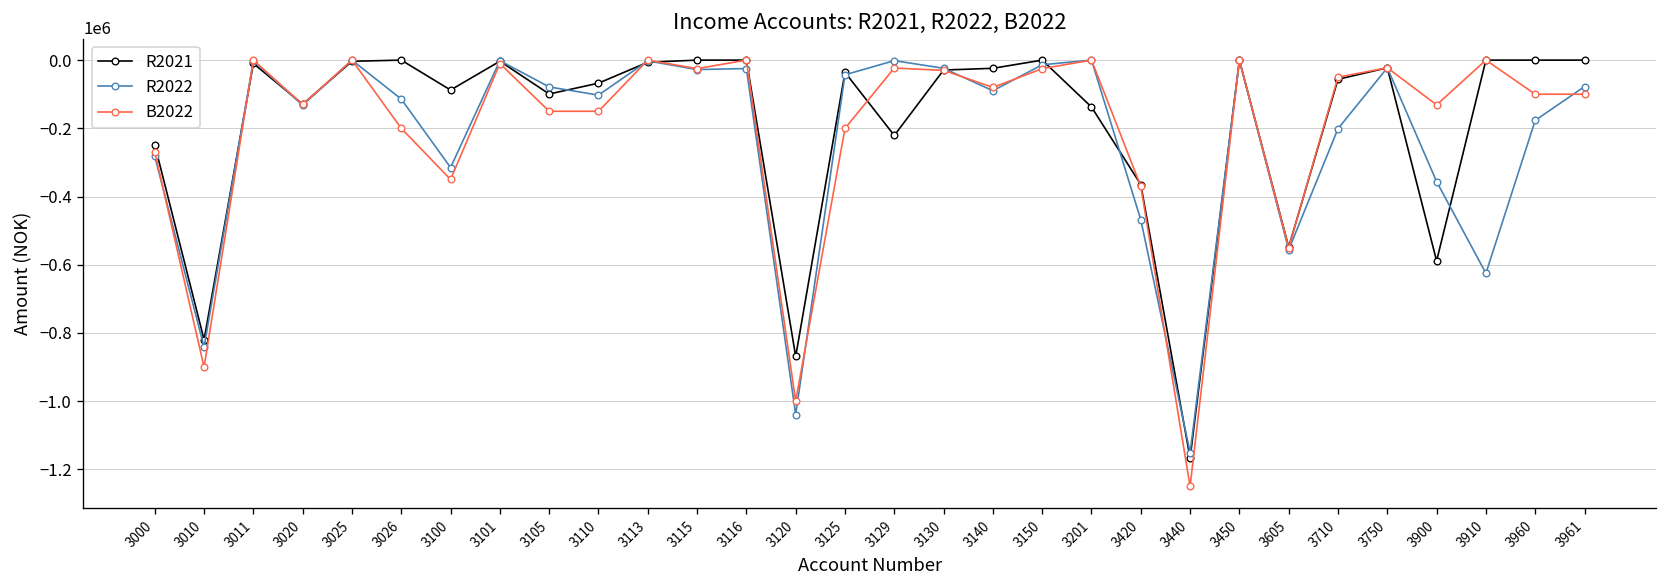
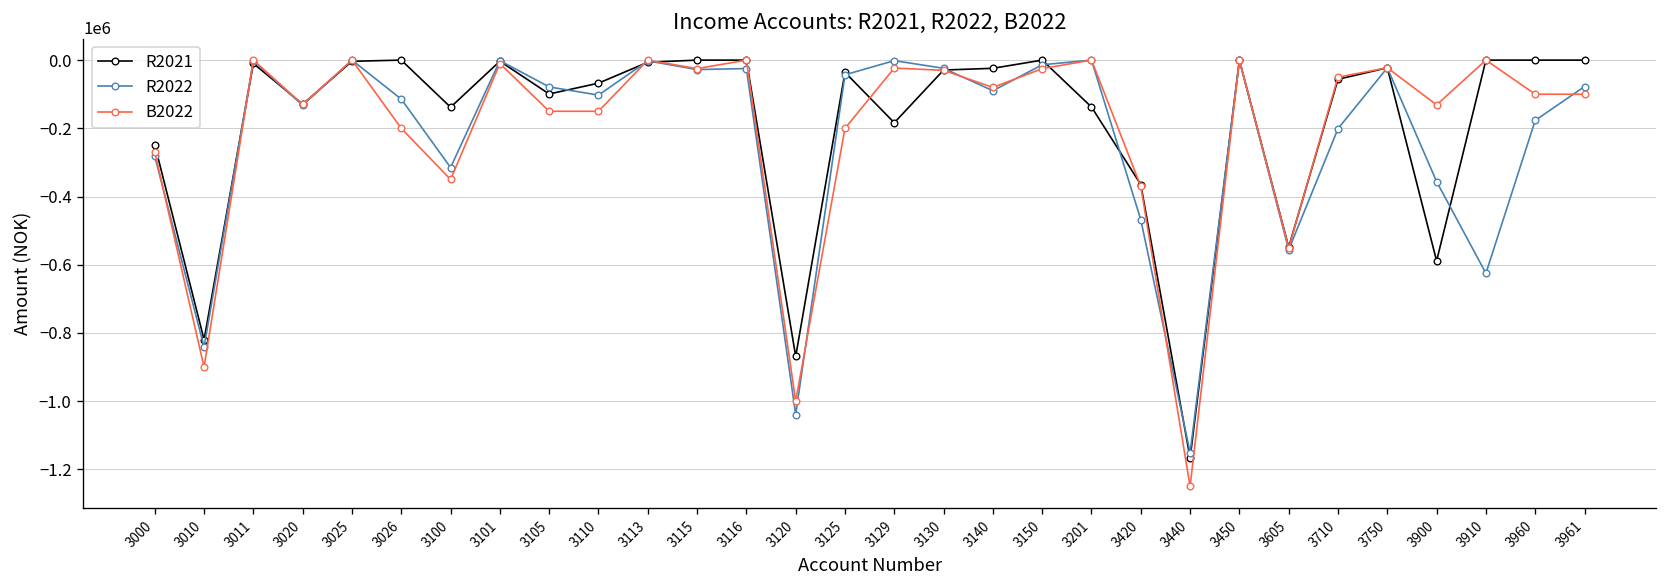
  {
    "R2021": {
      "3000": -250000,
      "3010": -820000,
      "3026": 0,
-     "3100": -90000,
+     "3100": -140000,
      "3105": -100000,
      "3110": -70000,
      "3115": 0,
      "3120": -870000,
-     "3129": -220000,
+     "3129": -180000,
      "3140": -20000,
      "3150": 0,
      "3201": -140000,
      "3440": -1170000,
      "3900": -590000,
      "3960": 0,
      "3961": 0
    },
    "R2022": {
      "3000": -280000,
      "3010": -840000,
      "3026": -110000,
      "3100": -310000,
      "3105": -80000,
      "3110": -100000,
      "3116": -20000,
      "3120": -1040000,
      "3129": 0,
      "3140": -90000,
      "3150": -10000,
      "3420": -470000,
      "3440": -1150000,
      "3710": -200000,
      "3900": -360000,
      "3910": -630000,
      "3960": -180000,
      "3961": -80000
    },
    "B2022": {
      "3000": -270000,
      "3010": -900000,
      "3026": -200000,
      "3100": -350000,
      "3105": -150000,
      "3110": -150000,
      "3120": -1000000,
      "3125": -200000,
      "3129": -20000,
      "3140": -80000,
      "3150": -30000,
      "3440": -1250000,
      "3900": -130000,
      "3960": -100000,
      "3961": -100000
    }
  }
